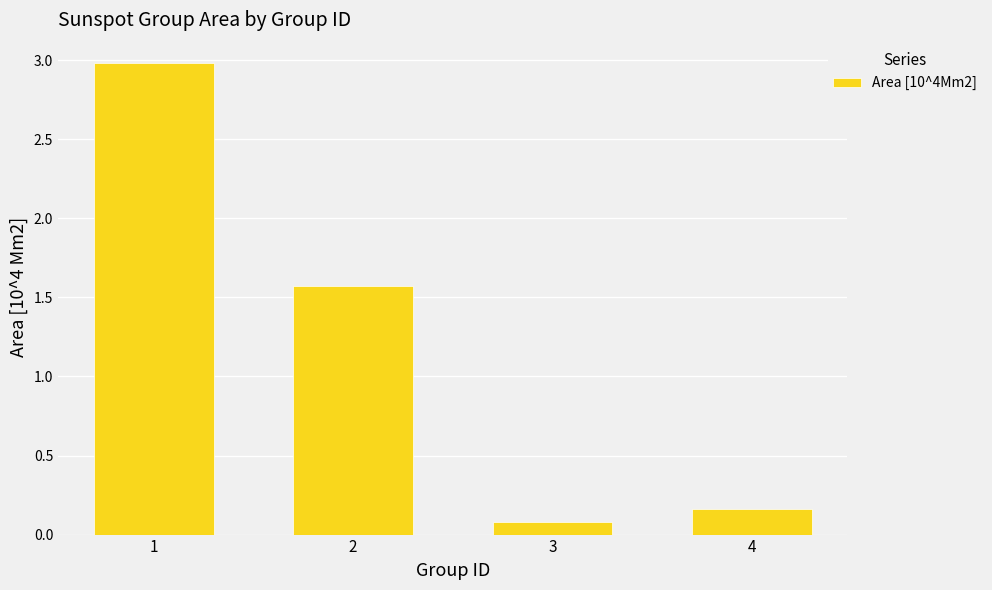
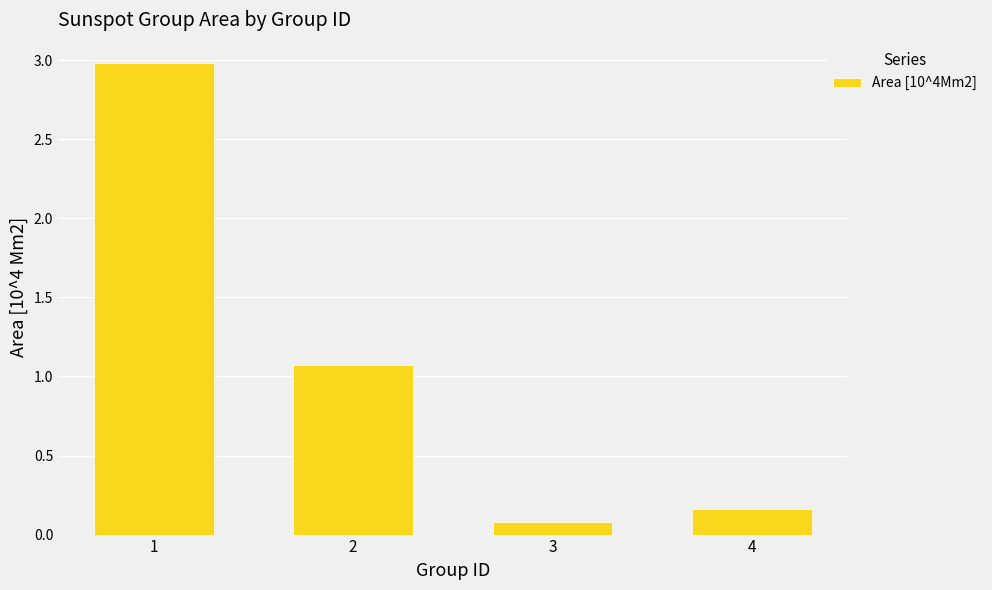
  {
    "1": 2.98,
-   "2": 1.57,
+   "2": 1.07,
    "3": 0.08,
    "4": 0.16
  }
